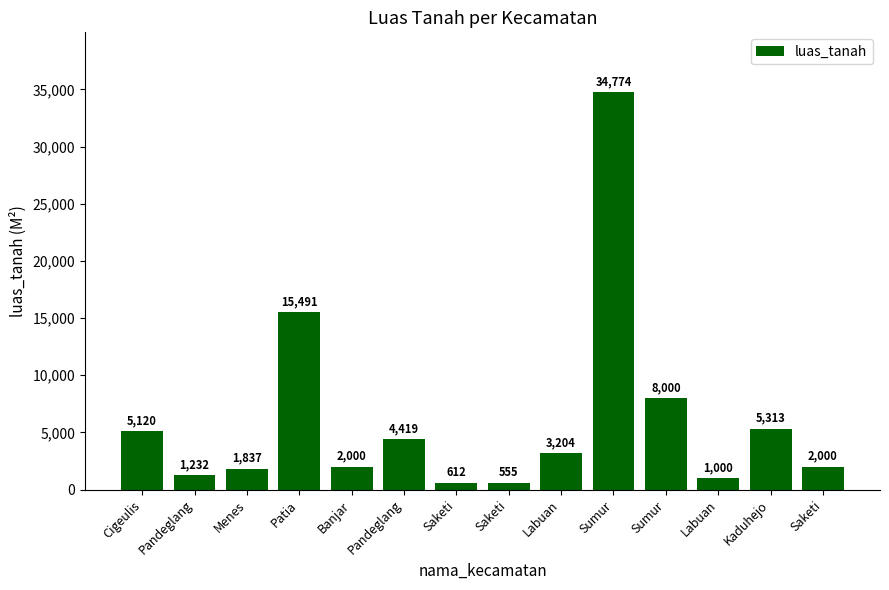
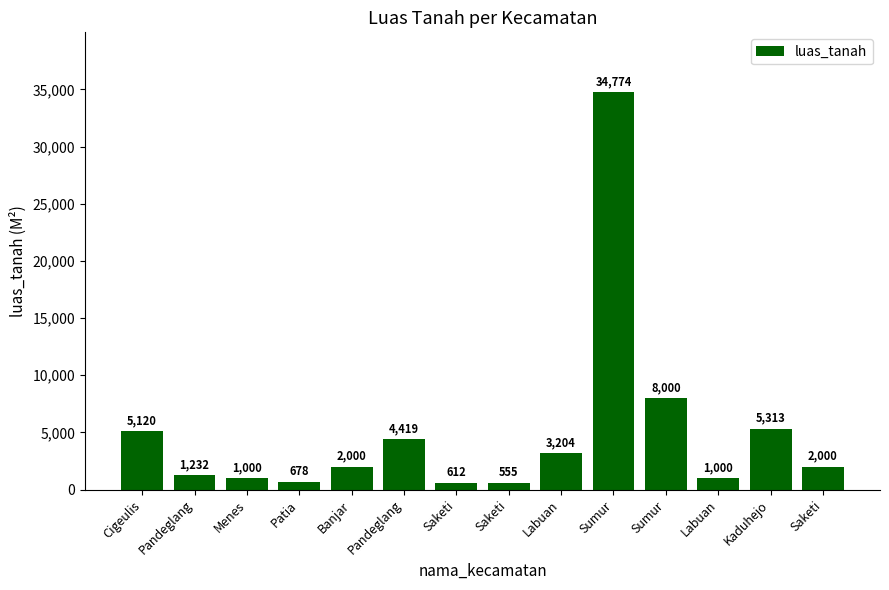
  {
    "Cigeulis": "5,120",
-   "Menes": "1,837",
-   "Patia": "15,491",
+   "Menes": "1,000",
+   "Patia": "678",
    "Banjar": "2,000",
    "Kaduhejo": "5,313"
  }
